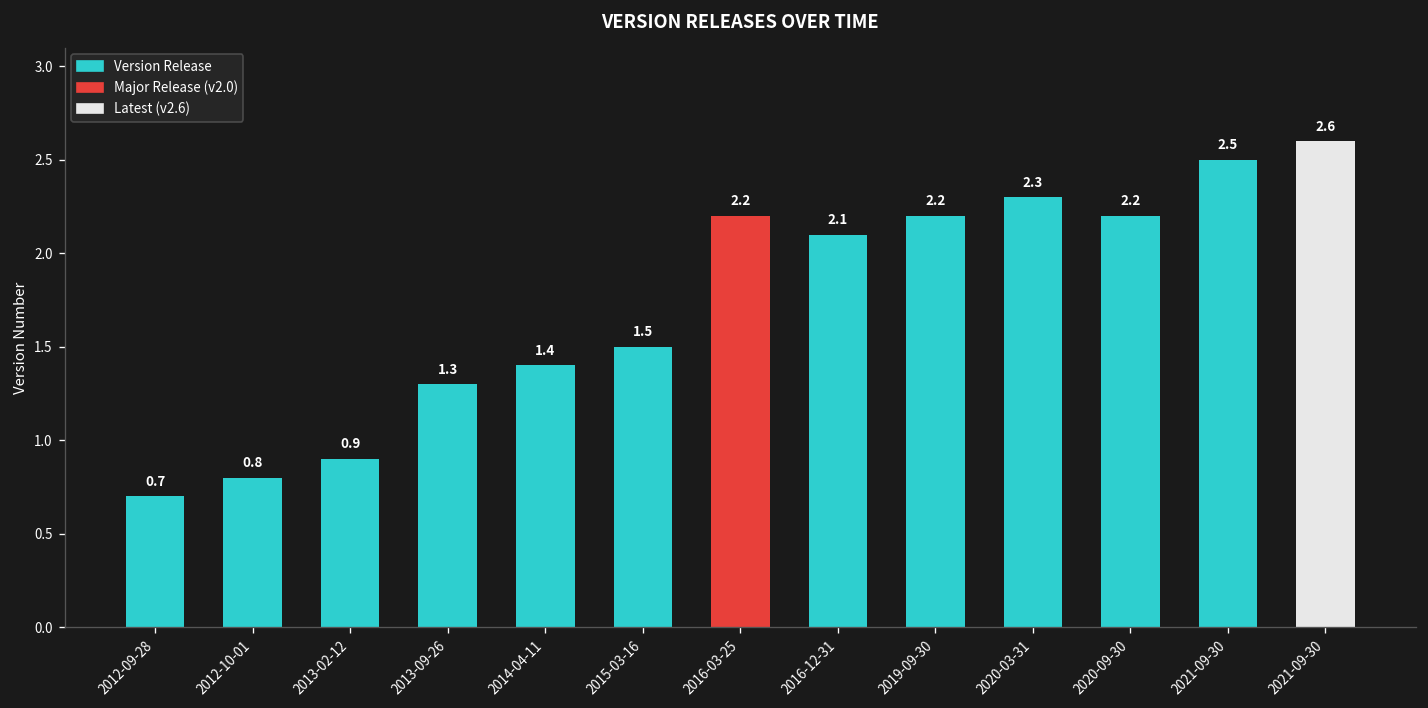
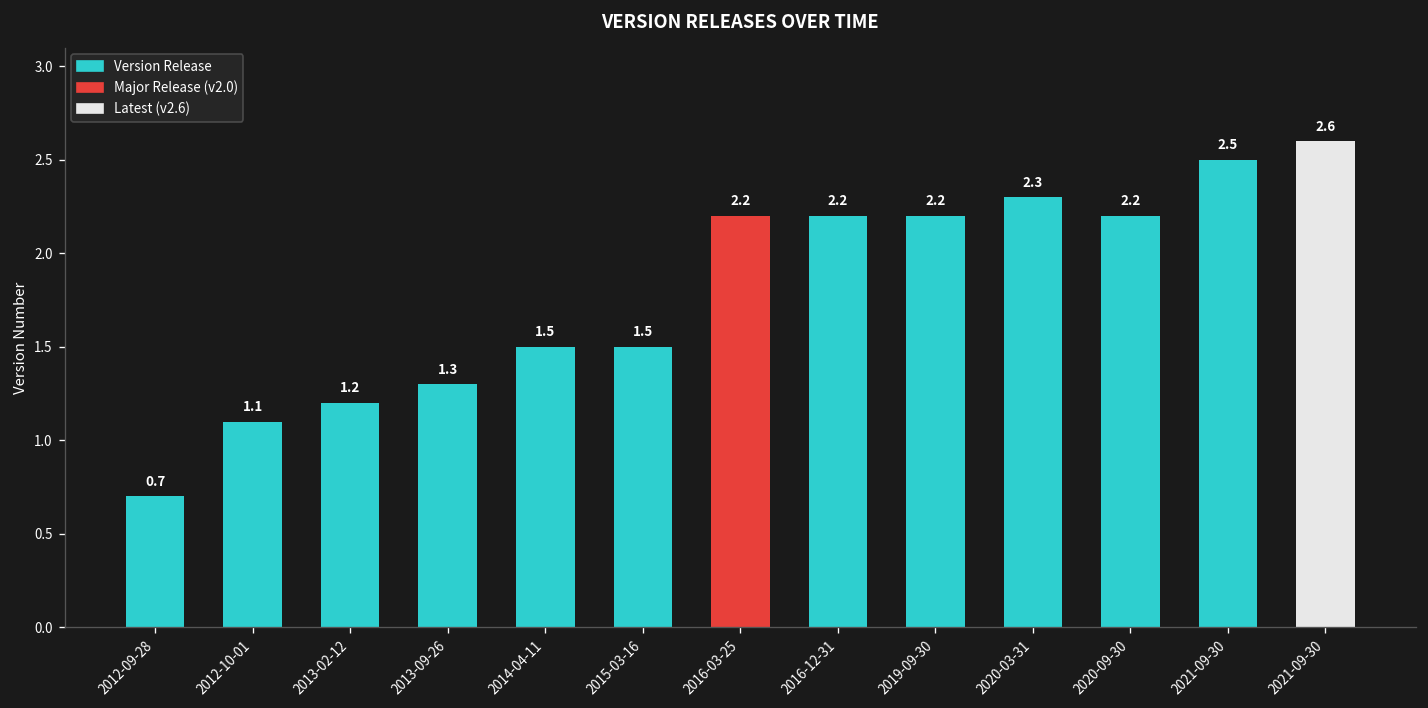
  {
    "2012-09-28": 0.7,
-   "2012-10-01": 0.8,
-   "2013-02-12": 0.9,
+   "2012-10-01": 1.1,
+   "2013-02-12": 1.2,
    "2013-09-26": 1.3,
-   "2014-04-11": 1.4,
+   "2014-04-11": 1.5,
    "2015-03-16": 1.5,
    "2016-03-25": 2.2,
-   "2016-12-31": 2.1,
+   "2016-12-31": 2.2,
    "2019-09-30": 2.2,
    "2020-03-31": 2.3,
    "2020-09-30": 2.2
  }
